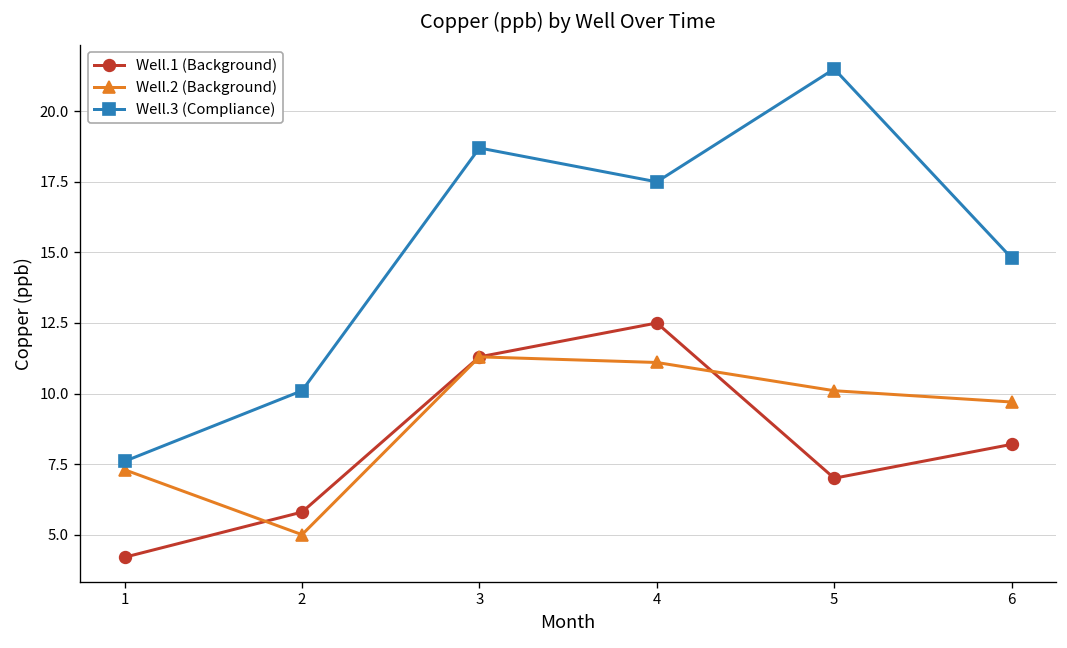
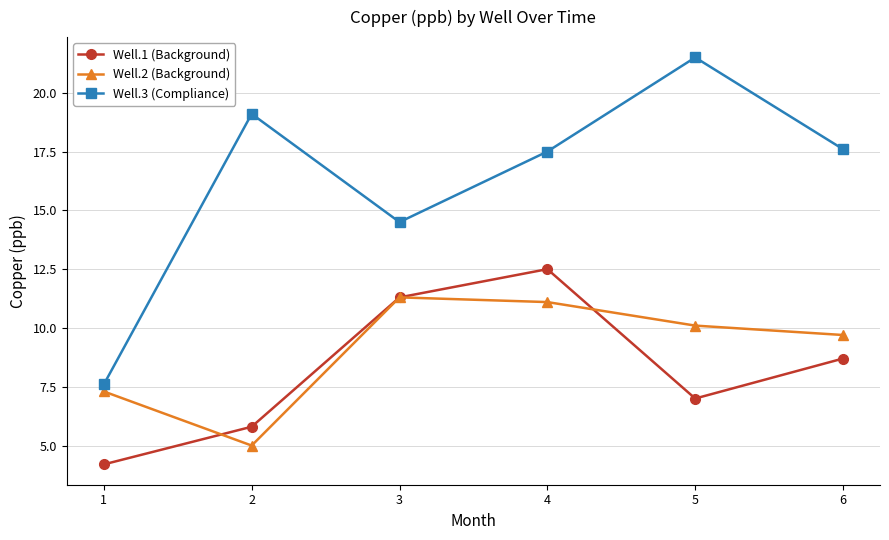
  {
    "Well.1 (Background)": {
      "1": 4.2,
      "2": 5.8,
      "4": 12.5,
      "5": 7.0,
-     "6": 8.2
+     "6": 8.7
    },
    "Well.2 (Background)": {
      "1": 7.3,
      "2": 5.0,
      "4": 11.1,
      "5": 10.1,
      "6": 9.7
    },
    "Well.3 (Compliance)": {
      "1": 7.6,
-     "2": 10.1,
-     "3": 18.7,
+     "2": 19.1,
+     "3": 14.5,
      "4": 17.5,
      "5": 21.5,
-     "6": 14.8
+     "6": 17.6
    }
  }
